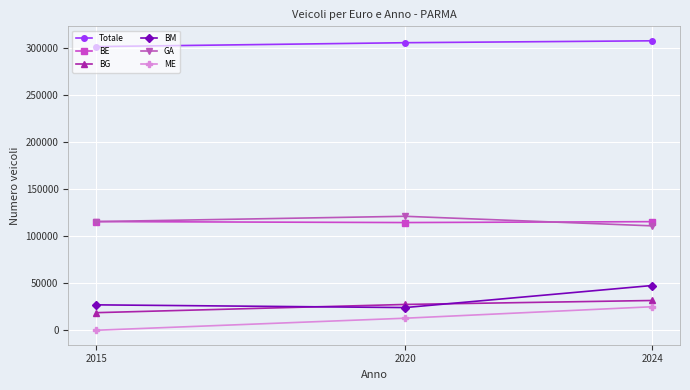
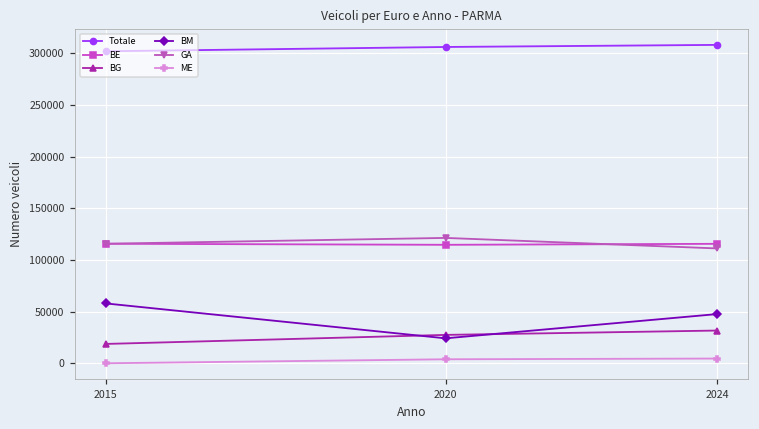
  {
    "Totale": {
      "2020": 310000,
      "2024": 310000
    },
    "BM": {
-     "2015": 30000,
+     "2015": 60000,
      "2020": 20000,
      "2024": 50000
    },
    "ME": {
      "2015": 0,
-     "2020": 10000,
-     "2024": 30000
+     "2020": 0,
+     "2024": 0
    }
  }
